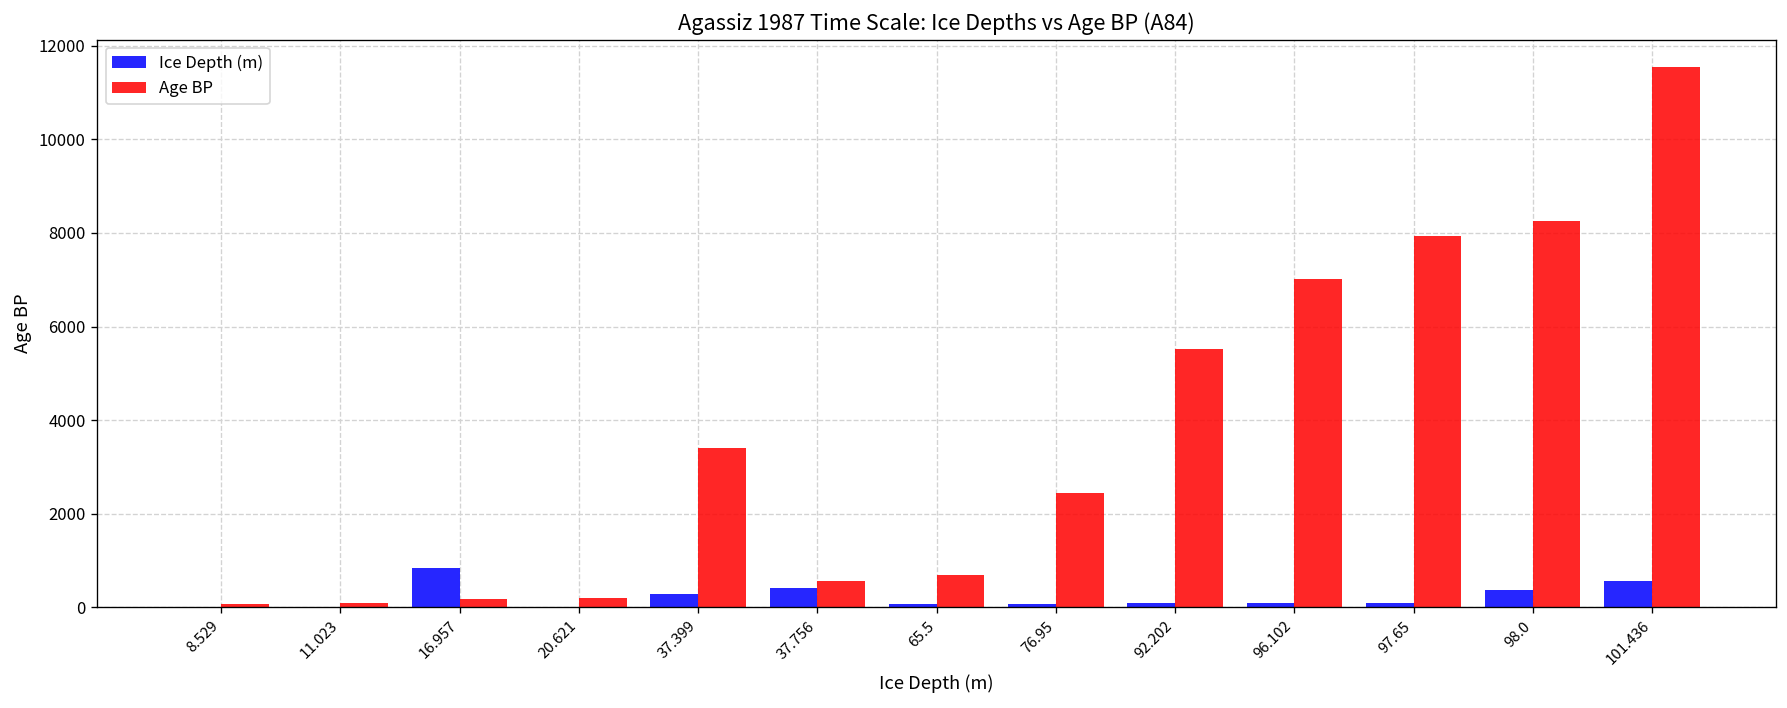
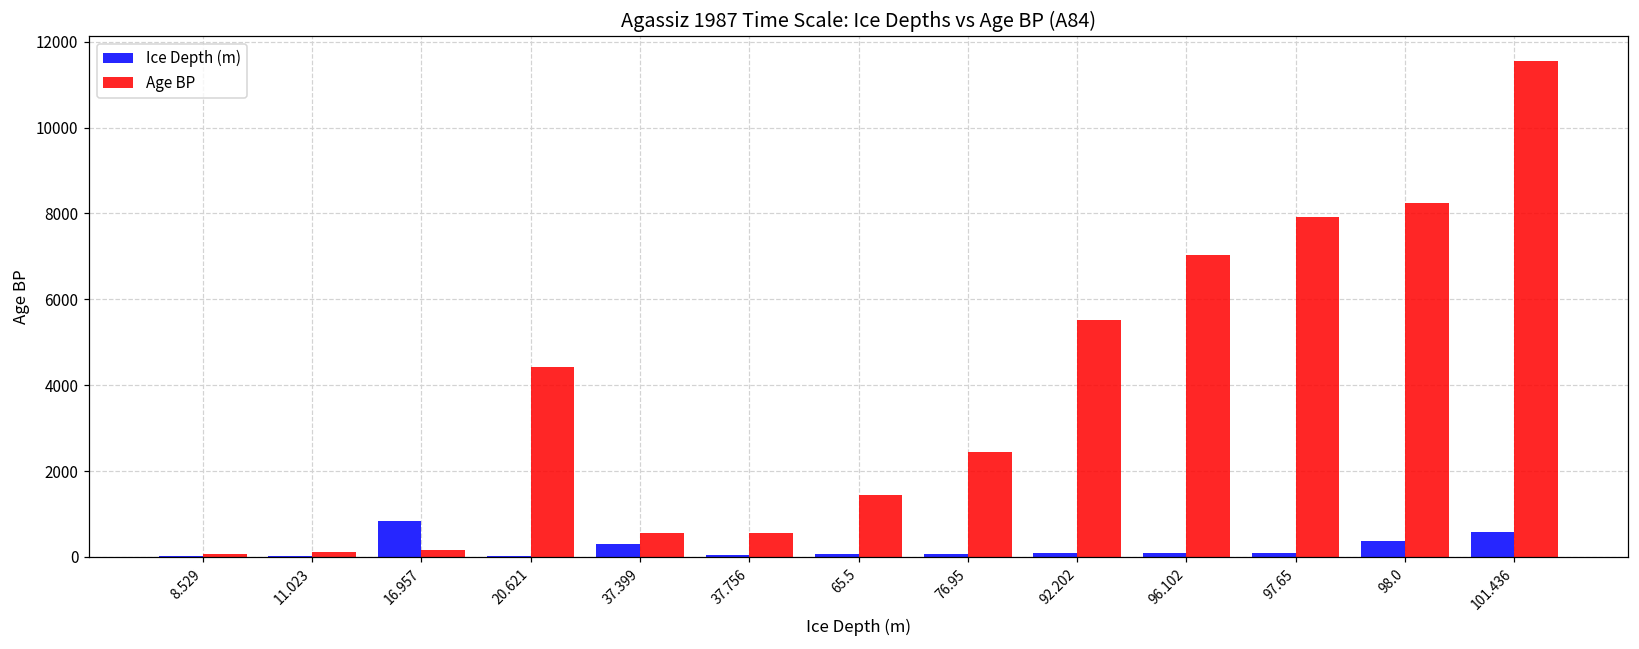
  {
    "Ice Depth (m)": {
      "16.957": 800,
      "37.399": 300,
-     "37.756": 400,
+     "37.756": 0,
      "65.5": 100,
      "76.95": 100,
      "92.202": 100,
      "96.102": 100,
      "97.65": 100,
      "98.0": 400,
      "101.436": 600
    },
    "Age BP": {
      "8.529": 100,
      "11.023": 100,
      "16.957": 200,
-     "20.621": 200,
-     "37.399": 3400,
+     "20.621": 4400,
+     "37.399": 600,
      "37.756": 600,
-     "65.5": 700,
+     "65.5": 1500,
      "76.95": 2500,
      "92.202": 5500,
      "96.102": 7000,
      "97.65": 7900,
      "98.0": 8300,
      "101.436": 11600
    }
  }
